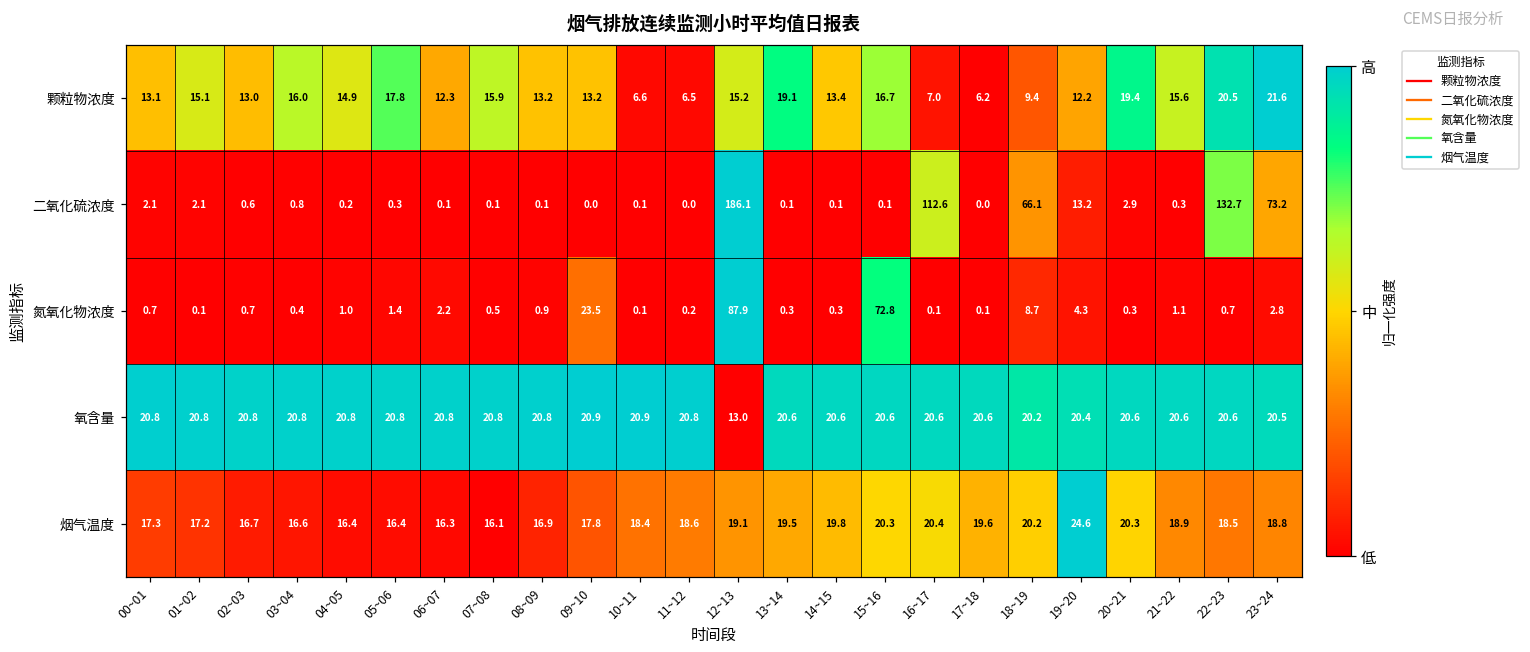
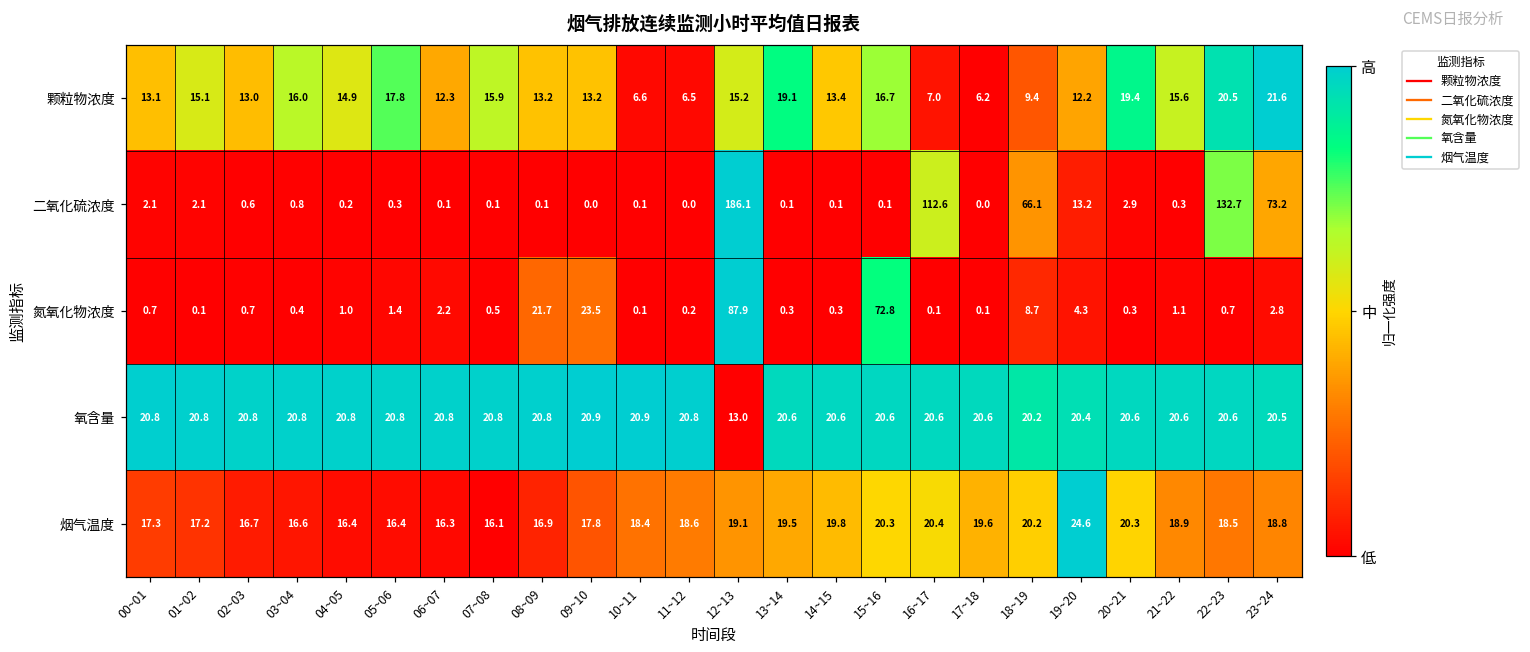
  {
    "颗粒物浓度": {
      "00~01": 13.1,
      "01~02": 15.1,
      "02~03": 13.0,
      "03~04": 16.0,
      "04~05": 14.9,
      "05~06": 17.8,
      "06~07": 12.3,
      "07~08": 15.9,
      "08~09": 13.2,
      "09~10": 13.2,
      "10~11": 6.6,
      "11~12": 6.5,
      "12~13": 15.2,
      "13~14": 19.1,
      "14~15": 13.4,
      "15~16": 16.7,
      "16~17": 7.0,
      "17~18": 6.2,
      "18~19": 9.4,
      "19~20": 12.2,
      "20~21": 19.4,
      "21~22": 15.6,
      "22~23": 20.5,
      "23~24": 21.6
    },
    "二氧化硫浓度": {
      "00~01": 2.1,
      "01~02": 2.1,
      "02~03": 0.6,
      "03~04": 0.8,
      "04~05": 0.2,
      "05~06": 0.3,
      "06~07": 0.1,
      "07~08": 0.1,
      "08~09": 0.1,
      "09~10": 0.0,
      "10~11": 0.1,
      "11~12": 0.0,
      "12~13": 186.1,
      "13~14": 0.1,
      "14~15": 0.1,
      "15~16": 0.1,
      "16~17": 112.6,
      "17~18": 0.0,
      "18~19": 66.1,
      "19~20": 13.2,
      "20~21": 2.9,
      "21~22": 0.3,
      "22~23": 132.7,
      "23~24": 73.2
    },
    "氮氧化物浓度": {
      "00~01": 0.7,
      "01~02": 0.1,
      "02~03": 0.7,
      "03~04": 0.4,
      "04~05": 1.0,
      "05~06": 1.4,
      "06~07": 2.2,
      "07~08": 0.5,
-     "08~09": 0.9,
+     "08~09": 21.7,
      "09~10": 23.5,
      "10~11": 0.1,
      "11~12": 0.2,
      "12~13": 87.9,
      "13~14": 0.3,
      "14~15": 0.3,
      "15~16": 72.8,
      "16~17": 0.1,
      "17~18": 0.1,
      "18~19": 8.7,
      "19~20": 4.3,
      "20~21": 0.3,
      "21~22": 1.1,
      "22~23": 0.7,
      "23~24": 2.8
    },
    "氧含量": {
      "00~01": 20.8,
      "01~02": 20.8,
      "02~03": 20.8,
      "03~04": 20.8,
      "04~05": 20.8,
      "05~06": 20.8,
      "06~07": 20.8,
      "07~08": 20.8,
      "08~09": 20.8,
      "09~10": 20.9,
      "10~11": 20.9,
      "11~12": 20.8,
      "12~13": 13.0,
      "13~14": 20.6,
      "14~15": 20.6,
      "15~16": 20.6,
      "16~17": 20.6,
      "17~18": 20.6,
      "18~19": 20.2,
      "19~20": 20.4,
      "20~21": 20.6,
      "21~22": 20.6,
      "22~23": 20.6,
      "23~24": 20.5
    },
    "烟气温度": {
      "00~01": 17.3,
      "01~02": 17.2,
      "02~03": 16.7,
      "03~04": 16.6,
      "04~05": 16.4,
      "05~06": 16.4,
      "06~07": 16.3,
      "07~08": 16.1,
      "08~09": 16.9,
      "09~10": 17.8,
      "10~11": 18.4,
      "11~12": 18.6,
      "12~13": 19.1,
      "13~14": 19.5,
      "14~15": 19.8,
      "15~16": 20.3,
      "16~17": 20.4,
      "17~18": 19.6,
      "18~19": 20.2,
      "19~20": 24.6,
      "20~21": 20.3,
      "21~22": 18.9,
      "22~23": 18.5,
      "23~24": 18.8
    }
  }
